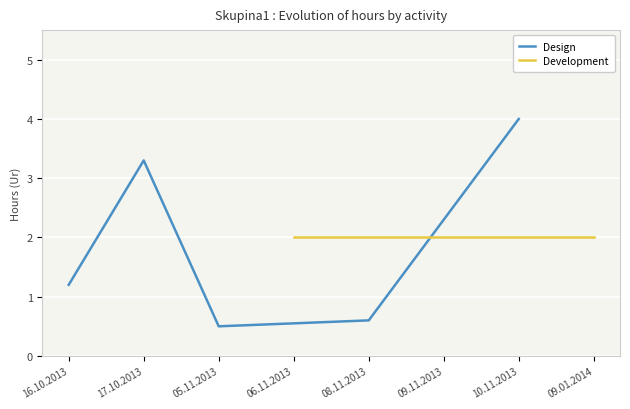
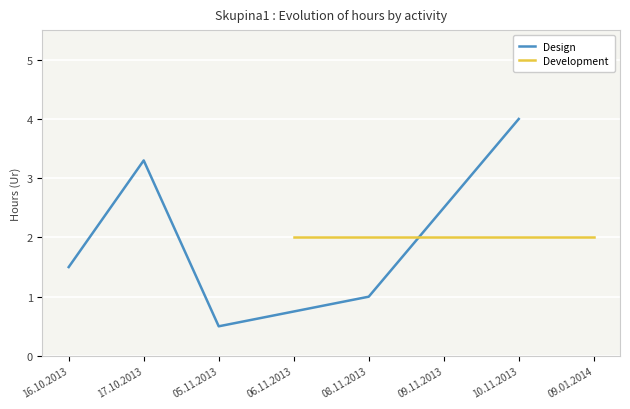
  {
    "Design": {
-     "16.10.2013": 1.2,
+     "16.10.2013": 1.5,
      "17.10.2013": 3.3,
      "05.11.2013": 0.5,
-     "08.11.2013": 0.6,
+     "08.11.2013": 1.0,
      "10.11.2013": 4.0
    },
    "Development": {
      "06.11.2013": 2.0,
      "09.11.2013": 2.0,
      "09.01.2014": 2.0
    }
  }
